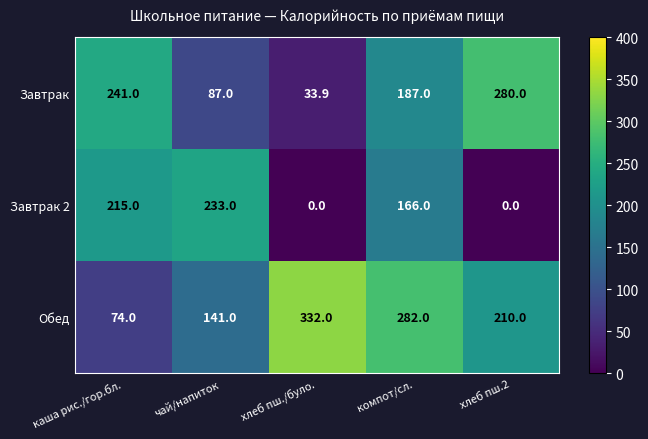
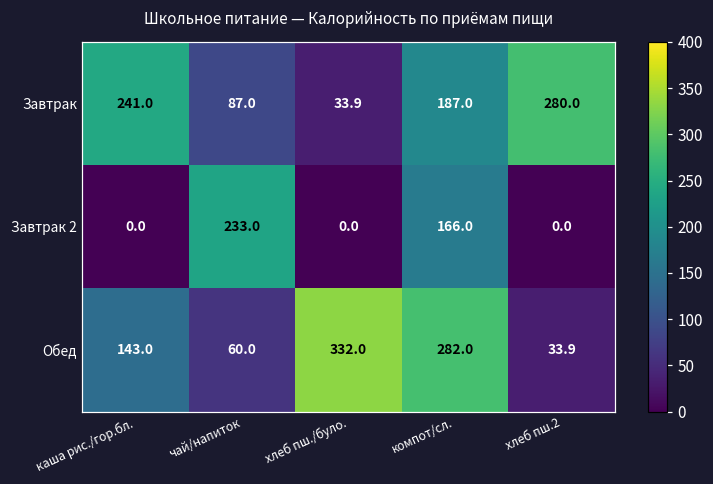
  {
    "Завтрак": {
      "каша рис./гор.бл.": 241.0,
      "чай/напиток": 87.0,
      "хлеб пш./було.": 33.9,
      "компот/сл.": 187.0,
      "хлеб пш.2": 280.0
    },
    "Завтрак 2": {
-     "каша рис./гор.бл.": 215.0,
+     "каша рис./гор.бл.": 0.0,
      "чай/напиток": 233.0,
      "хлеб пш./було.": 0.0,
      "компот/сл.": 166.0,
      "хлеб пш.2": 0.0
    },
    "Обед": {
-     "каша рис./гор.бл.": 74.0,
-     "чай/напиток": 141.0,
+     "каша рис./гор.бл.": 143.0,
+     "чай/напиток": 60.0,
      "хлеб пш./було.": 332.0,
      "компот/сл.": 282.0,
-     "хлеб пш.2": 210.0
+     "хлеб пш.2": 33.9
    }
  }
